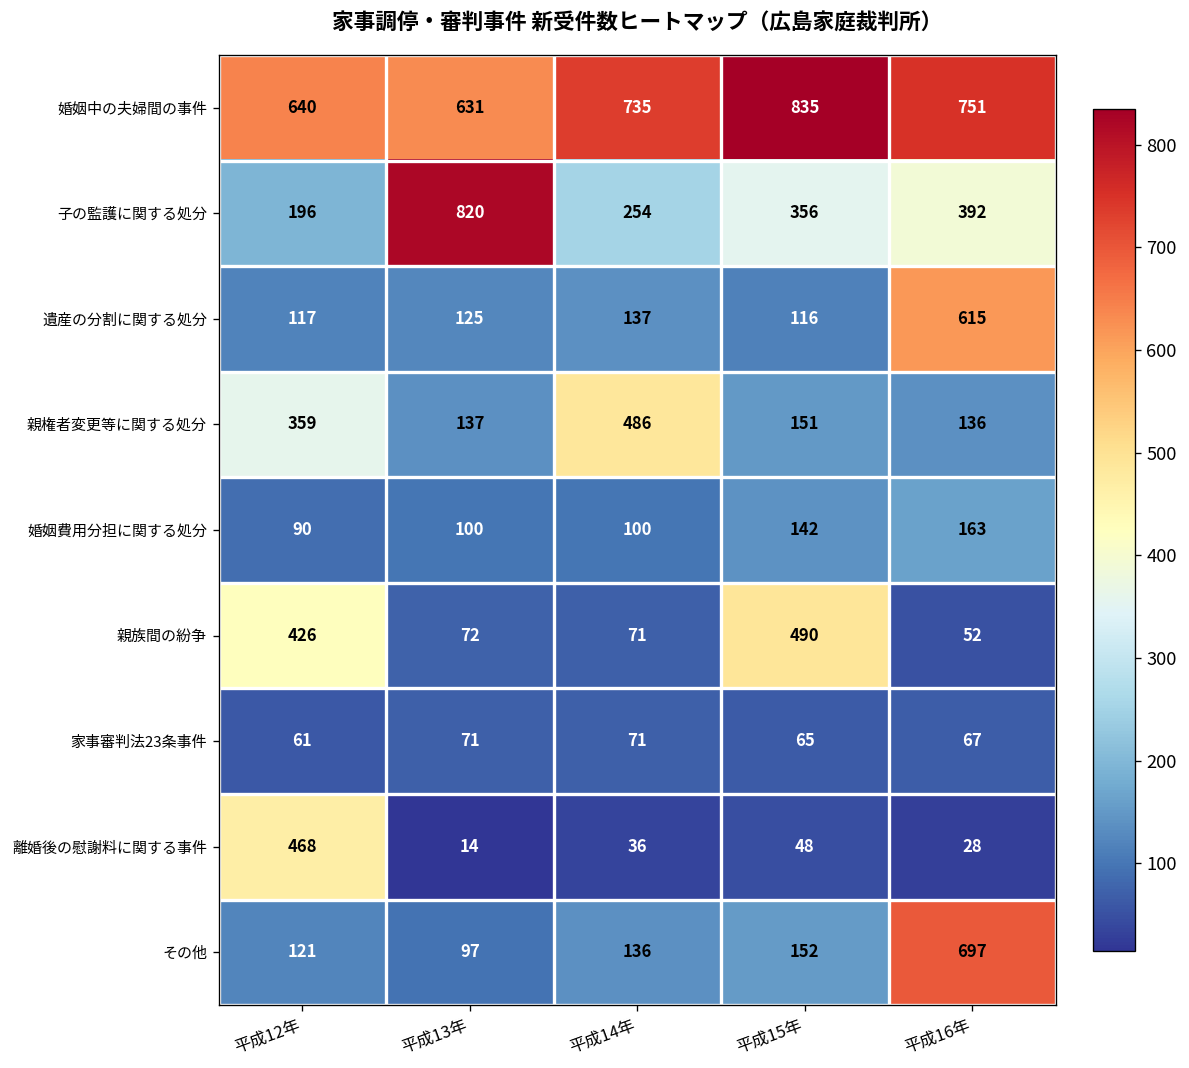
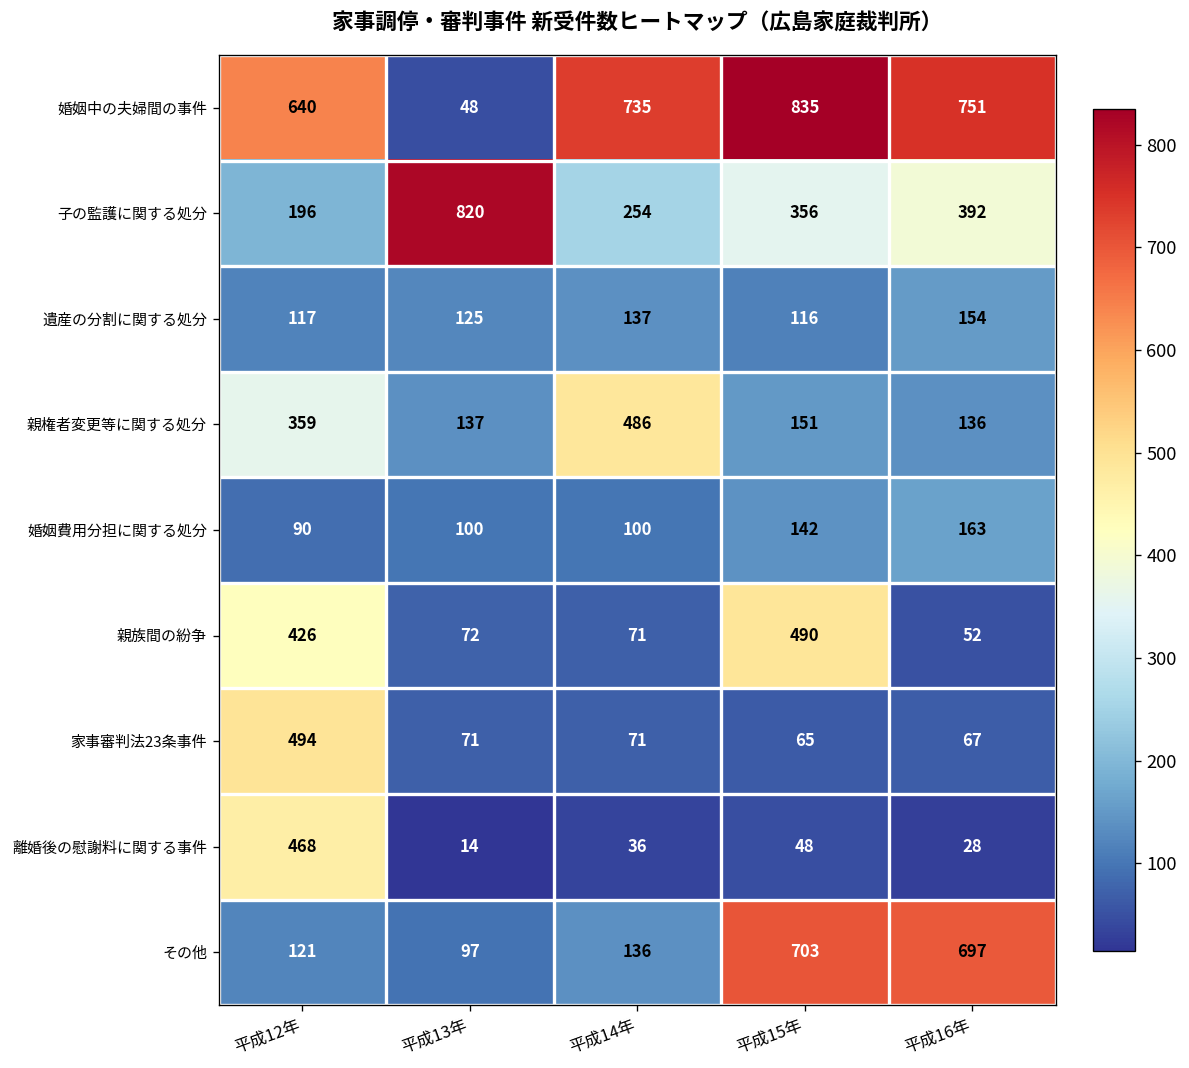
  {
    "婚姻中の夫婦間の事件": {
      "平成12年": 640,
-     "平成13年": 631,
+     "平成13年": 48,
      "平成14年": 735,
      "平成15年": 835,
      "平成16年": 751
    },
    "子の監護に関する処分": {
      "平成12年": 196,
      "平成13年": 820,
      "平成14年": 254,
      "平成15年": 356,
      "平成16年": 392
    },
    "遺産の分割に関する処分": {
      "平成12年": 117,
      "平成13年": 125,
      "平成14年": 137,
      "平成15年": 116,
-     "平成16年": 615
+     "平成16年": 154
    },
    "親権者変更等に関する処分": {
      "平成12年": 359,
      "平成13年": 137,
      "平成14年": 486,
      "平成15年": 151,
      "平成16年": 136
    },
    "婚姻費用分担に関する処分": {
      "平成12年": 90,
      "平成13年": 100,
      "平成14年": 100,
      "平成15年": 142,
      "平成16年": 163
    },
    "親族間の紛争": {
      "平成12年": 426,
      "平成13年": 72,
      "平成14年": 71,
      "平成15年": 490,
      "平成16年": 52
    },
    "家事審判法23条事件": {
-     "平成12年": 61,
+     "平成12年": 494,
      "平成13年": 71,
      "平成14年": 71,
      "平成15年": 65,
      "平成16年": 67
    },
    "離婚後の慰謝料に関する事件": {
      "平成12年": 468,
      "平成13年": 14,
      "平成14年": 36,
      "平成15年": 48,
      "平成16年": 28
    },
    "その他": {
      "平成12年": 121,
      "平成13年": 97,
      "平成14年": 136,
-     "平成15年": 152,
+     "平成15年": 703,
      "平成16年": 697
    }
  }
